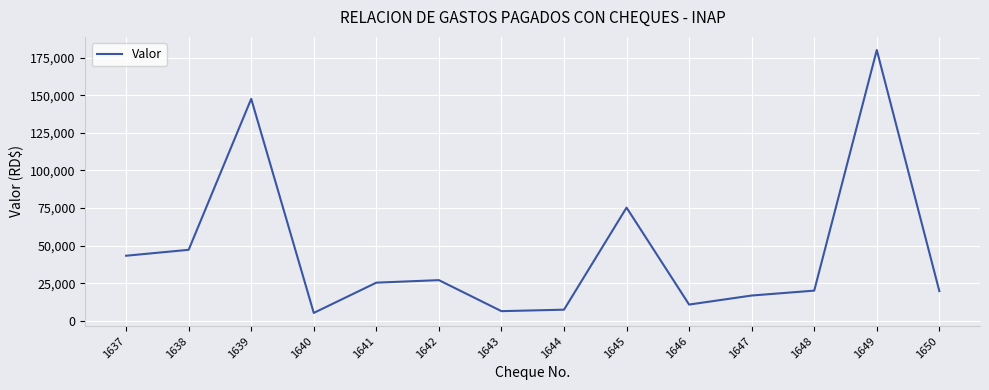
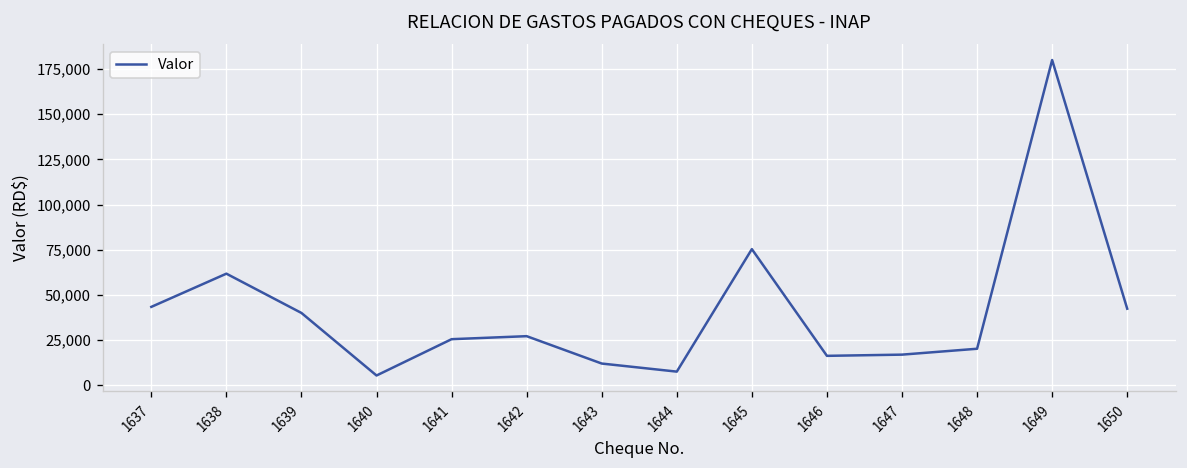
  {
    "1637": "43,000",
-   "1638": "47,000",
-   "1639": "148,000",
+   "1638": "62,000",
+   "1639": "40,000",
    "1640": "5,000",
    "1641": "25,000",
    "1642": "27,000",
-   "1643": "7,000",
+   "1643": "12,000",
    "1644": "8,000",
    "1645": "75,000",
-   "1646": "11,000",
+   "1646": "16,000",
    "1647": "17,000",
    "1648": "20,000",
    "1649": "180,000",
-   "1650": "20,000"
+   "1650": "42,000"
  }
